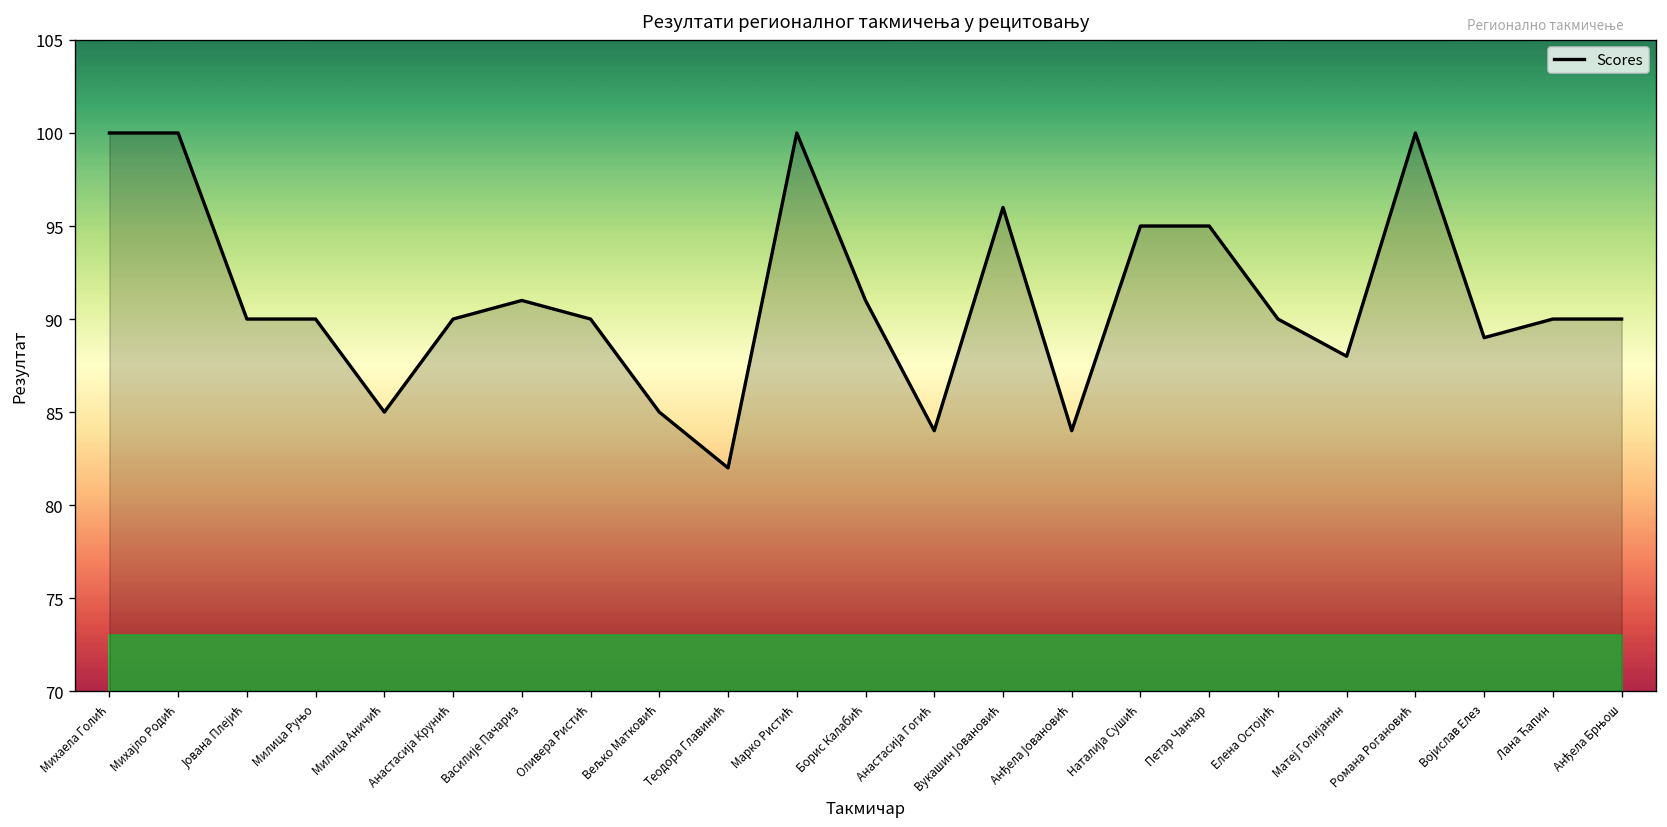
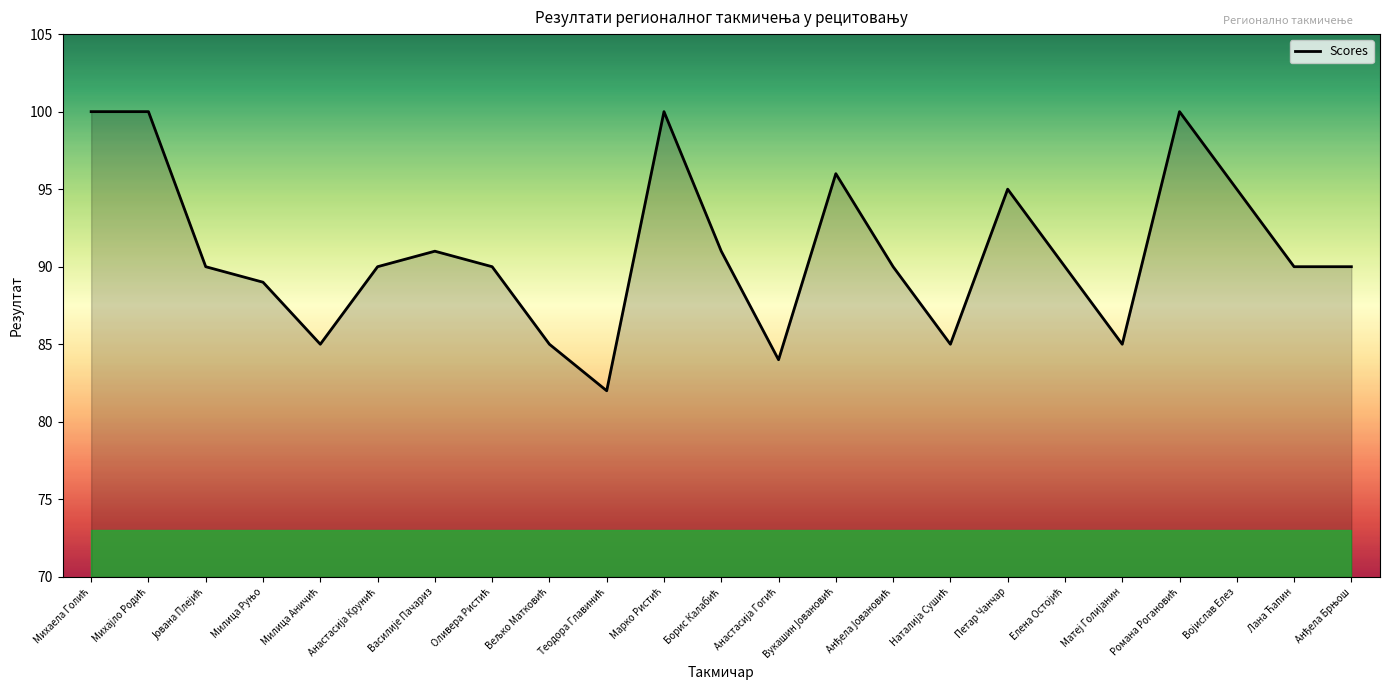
  {
    "Scores": {
      "Михаела Голић": 100,
      "Михајло Родић": 100,
      "Јована Плејић": 90,
-     "Милица Руњо": 90,
+     "Милица Руњо": 89,
      "Милица Аничић": 85,
      "Анастасија Крунић": 90,
      "Василије Пачариз": 91,
      "Оливера Ристић": 90,
      "Вељко Матковић": 85,
      "Теодора Главинић": 82,
      "Марко Ристић": 100,
      "Борис Калабић": 91,
      "Анастасија Гогић": 84,
      "Вукашин Јовановић": 96,
-     "Анђела Јoвановић": 84,
-     "Наталија Сушић": 95,
+     "Анђела Јoвановић": 90,
+     "Наталија Сушић": 85,
      "Петар Чанчар": 95,
      "Елена Остојић": 90,
-     "Матеј Голијанин": 88,
+     "Матеј Голијанин": 85,
      "Романа Рогановић": 100,
-     "Војислав Елез": 89,
+     "Војислав Елез": 95,
      "Лана Ћапин": 90,
      "Анђела Брњош": 90
    }
  }
